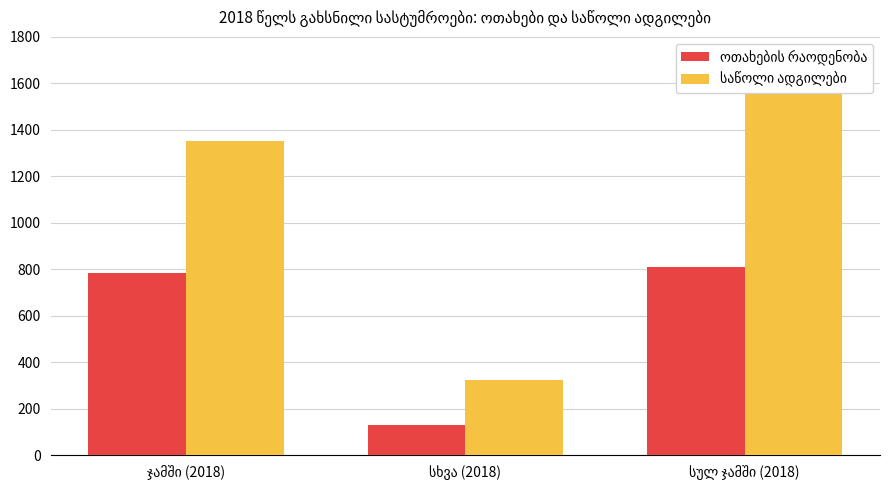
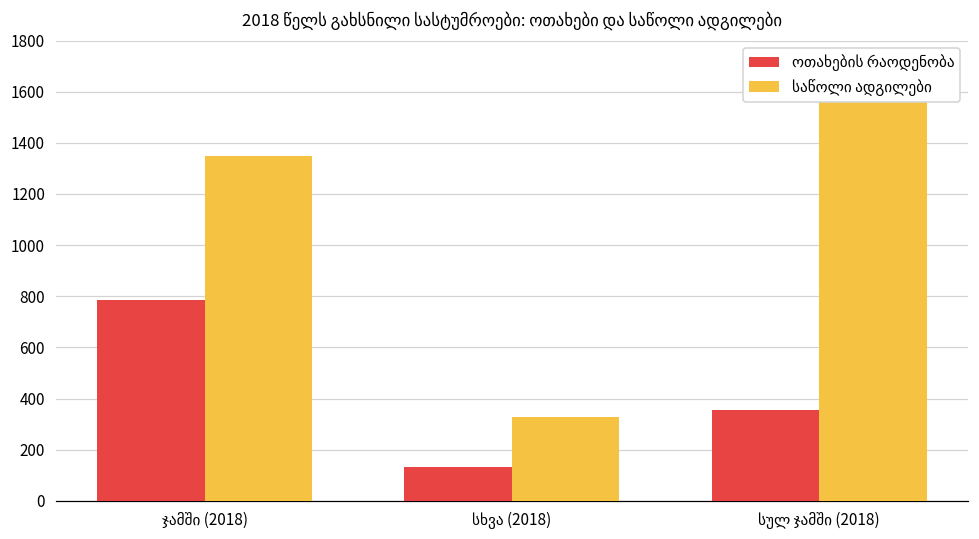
  {
    "ოთახების რაოდენობა": {
      "ჯამში (2018)": 780,
      "სხვა (2018)": 130,
-     "სულ ჯამში (2018)": 810
+     "სულ ჯამში (2018)": 350
    },
    "საწოლი ადგილები": {
      "ჯამში (2018)": 1350,
      "სხვა (2018)": 330
    }
  }
